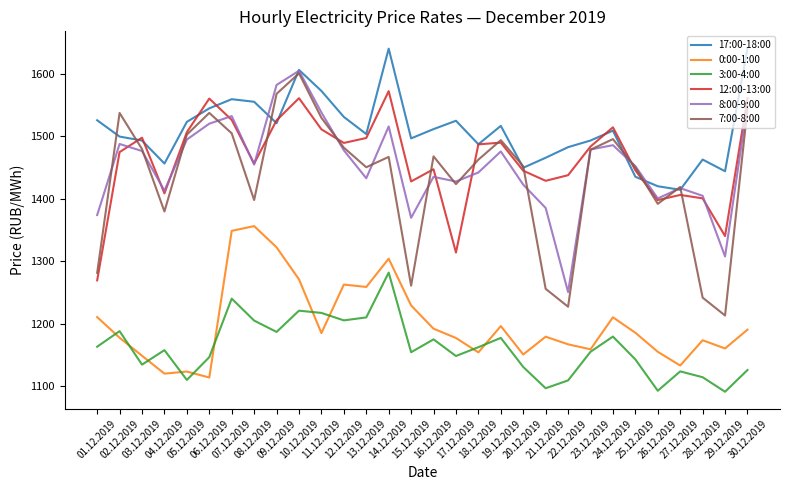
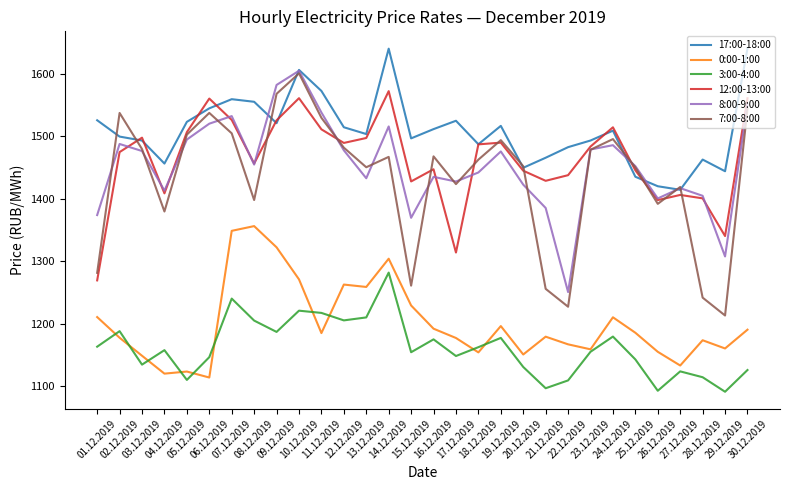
  {
    "17:00-18:00": {
      "01.12.2019": 1530,
      "02.12.2019": 1500,
      "03.12.2019": 1490,
      "04.12.2019": 1460,
      "05.12.2019": 1520,
      "06.12.2019": 1540,
      "07.12.2019": 1560,
      "08.12.2019": 1550,
      "09.12.2019": 1520,
      "11.12.2019": 1570,
-     "12.12.2019": 1530,
+     "12.12.2019": 1510,
      "13.12.2019": 1500,
      "14.12.2019": 1640,
      "15.12.2019": 1500,
      "16.12.2019": 1510,
      "17.12.2019": 1520,
      "19.12.2019": 1520,
      "21.12.2019": 1470,
      "22.12.2019": 1480,
      "23.12.2019": 1490,
      "24.12.2019": 1510,
      "25.12.2019": 1440,
      "26.12.2019": 1420,
      "28.12.2019": 1460,
      "29.12.2019": 1440
    },
    "0:00-1:00": {
      "01.12.2019": 1210,
      "02.12.2019": 1180,
      "03.12.2019": 1150,
      "04.12.2019": 1120,
      "05.12.2019": 1120,
      "06.12.2019": 1110,
      "07.12.2019": 1350,
      "08.12.2019": 1360,
      "09.12.2019": 1320,
      "10.12.2019": 1270,
      "11.12.2019": 1190,
      "12.12.2019": 1260,
      "13.12.2019": 1260,
      "14.12.2019": 1300,
      "15.12.2019": 1230,
      "16.12.2019": 1190,
      "17.12.2019": 1180,
      "18.12.2019": 1150,
      "19.12.2019": 1200,
      "20.12.2019": 1150,
      "21.12.2019": 1180,
      "22.12.2019": 1170,
      "24.12.2019": 1210,
      "25.12.2019": 1190,
      "26.12.2019": 1160,
      "27.12.2019": 1130,
      "28.12.2019": 1170,
      "29.12.2019": 1160,
      "30.12.2019": 1190
    },
    "3:00-4:00": {
      "01.12.2019": 1160,
      "02.12.2019": 1190,
      "03.12.2019": 1130,
      "04.12.2019": 1160,
      "05.12.2019": 1110,
      "06.12.2019": 1150,
      "07.12.2019": 1240,
      "08.12.2019": 1210,
      "09.12.2019": 1190,
      "10.12.2019": 1220,
      "11.12.2019": 1220,
      "12.12.2019": 1210,
      "13.12.2019": 1210,
      "14.12.2019": 1280,
      "15.12.2019": 1150,
      "16.12.2019": 1180,
      "17.12.2019": 1150,
      "18.12.2019": 1160,
      "19.12.2019": 1180,
      "20.12.2019": 1130,
      "21.12.2019": 1100,
      "22.12.2019": 1110,
      "24.12.2019": 1180,
      "25.12.2019": 1140,
      "26.12.2019": 1090,
      "27.12.2019": 1120,
      "28.12.2019": 1110,
      "29.12.2019": 1090,
      "30.12.2019": 1130
    },
    "12:00-13:00": {
      "01.12.2019": 1270,
      "02.12.2019": 1470,
      "03.12.2019": 1500,
      "04.12.2019": 1410,
      "06.12.2019": 1560,
      "07.12.2019": 1530,
      "09.12.2019": 1530,
      "10.12.2019": 1560,
      "11.12.2019": 1510,
      "12.12.2019": 1490,
      "13.12.2019": 1500,
      "14.12.2019": 1570,
      "15.12.2019": 1430,
      "16.12.2019": 1450,
      "17.12.2019": 1310,
      "20.12.2019": 1440,
      "21.12.2019": 1430,
      "22.12.2019": 1440,
      "23.12.2019": 1480,
      "24.12.2019": 1510,
      "25.12.2019": 1450,
      "27.12.2019": 1410,
      "28.12.2019": 1400,
      "29.12.2019": 1340
    },
    "8:00-9:00": {
      "01.12.2019": 1370,
      "02.12.2019": 1490,
      "04.12.2019": 1410,
      "05.12.2019": 1490,
      "06.12.2019": 1520,
      "07.12.2019": 1530,
      "09.12.2019": 1580,
      "11.12.2019": 1540,
      "12.12.2019": 1480,
      "13.12.2019": 1430,
      "14.12.2019": 1520,
      "15.12.2019": 1370,
      "16.12.2019": 1430,
      "17.12.2019": 1430,
      "18.12.2019": 1440,
      "19.12.2019": 1480,
      "20.12.2019": 1420,
      "21.12.2019": 1390,
      "22.12.2019": 1250,
      "24.12.2019": 1490,
      "28.12.2019": 1400,
      "29.12.2019": 1310
    },
    "7:00-8:00": {
      "01.12.2019": 1280,
      "02.12.2019": 1540,
      "04.12.2019": 1380,
      "06.12.2019": 1540,
      "07.12.2019": 1500,
      "08.12.2019": 1400,
      "09.12.2019": 1570,
      "10.12.2019": 1600,
      "11.12.2019": 1530,
      "12.12.2019": 1480,
      "13.12.2019": 1450,
      "14.12.2019": 1470,
      "15.12.2019": 1260,
      "16.12.2019": 1470,
      "17.12.2019": 1420,
      "18.12.2019": 1460,
      "21.12.2019": 1260,
      "22.12.2019": 1230,
      "24.12.2019": 1500,
      "26.12.2019": 1390,
      "28.12.2019": 1240,
      "29.12.2019": 1210
    }
  }
